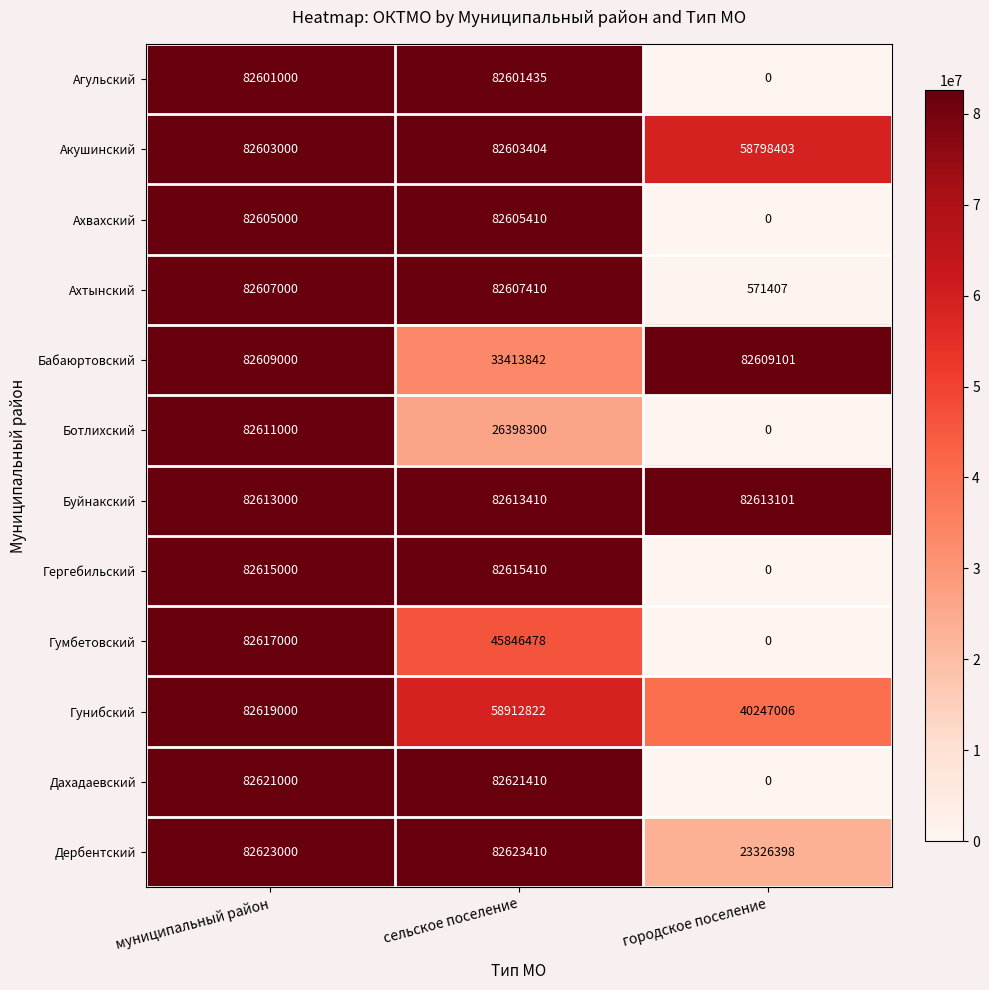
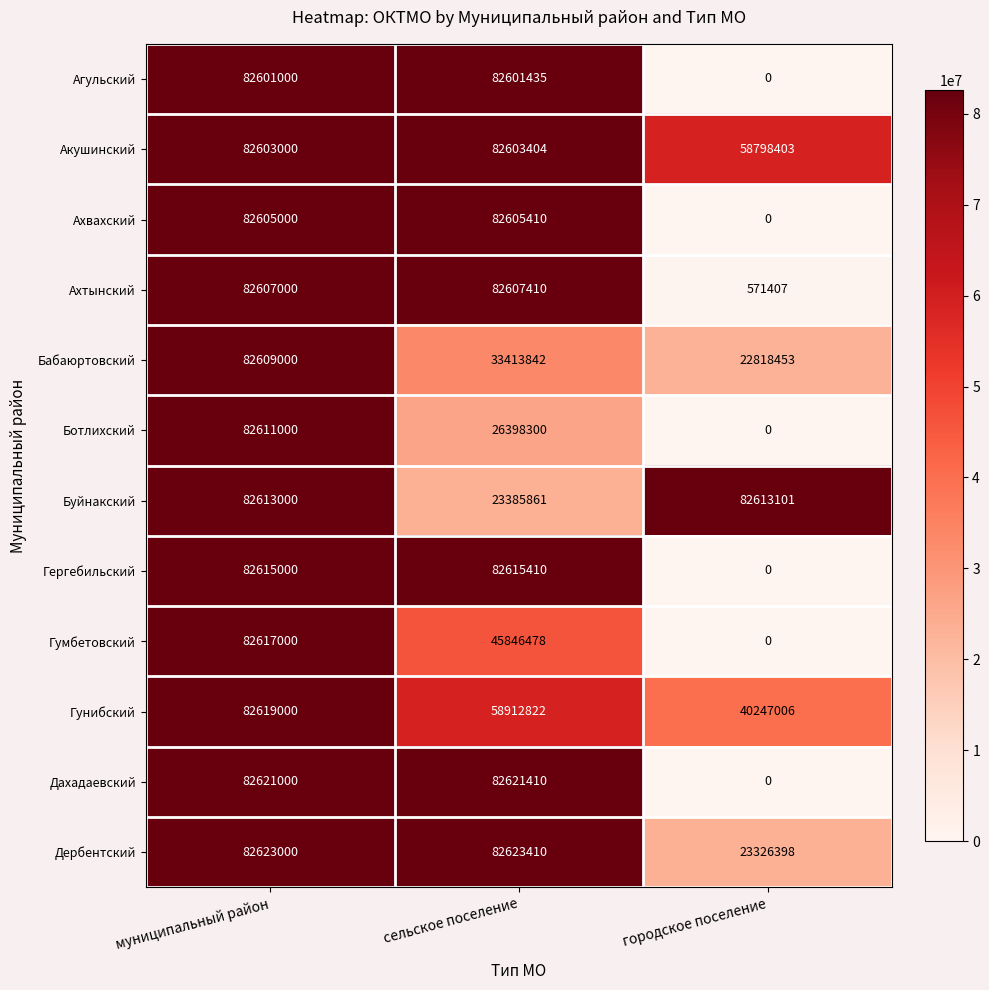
  {
    "Агульский": {
      "муниципальный район": 82601000,
      "сельское поселение": 82601435,
      "городское поселение": 0
    },
    "Акушинский": {
      "муниципальный район": 82603000,
      "сельское поселение": 82603404,
      "городское поселение": 58798403
    },
    "Ахвахский": {
      "муниципальный район": 82605000,
      "сельское поселение": 82605410,
      "городское поселение": 0
    },
    "Ахтынский": {
      "муниципальный район": 82607000,
      "сельское поселение": 82607410,
      "городское поселение": 571407
    },
    "Бабаюртовский": {
      "муниципальный район": 82609000,
      "сельское поселение": 33413842,
-     "городское поселение": 82609101
+     "городское поселение": 22818453
    },
    "Ботлихский": {
      "муниципальный район": 82611000,
      "сельское поселение": 26398300,
      "городское поселение": 0
    },
    "Буйнакский": {
      "муниципальный район": 82613000,
-     "сельское поселение": 82613410,
+     "сельское поселение": 23385861,
      "городское поселение": 82613101
    },
    "Гергебильский": {
      "муниципальный район": 82615000,
      "сельское поселение": 82615410,
      "городское поселение": 0
    },
    "Гумбетовский": {
      "муниципальный район": 82617000,
      "сельское поселение": 45846478,
      "городское поселение": 0
    },
    "Гунибский": {
      "муниципальный район": 82619000,
      "сельское поселение": 58912822,
      "городское поселение": 40247006
    },
    "Дахадаевский": {
      "муниципальный район": 82621000,
      "сельское поселение": 82621410,
      "городское поселение": 0
    },
    "Дербентский": {
      "муниципальный район": 82623000,
      "сельское поселение": 82623410,
      "городское поселение": 23326398
    }
  }
